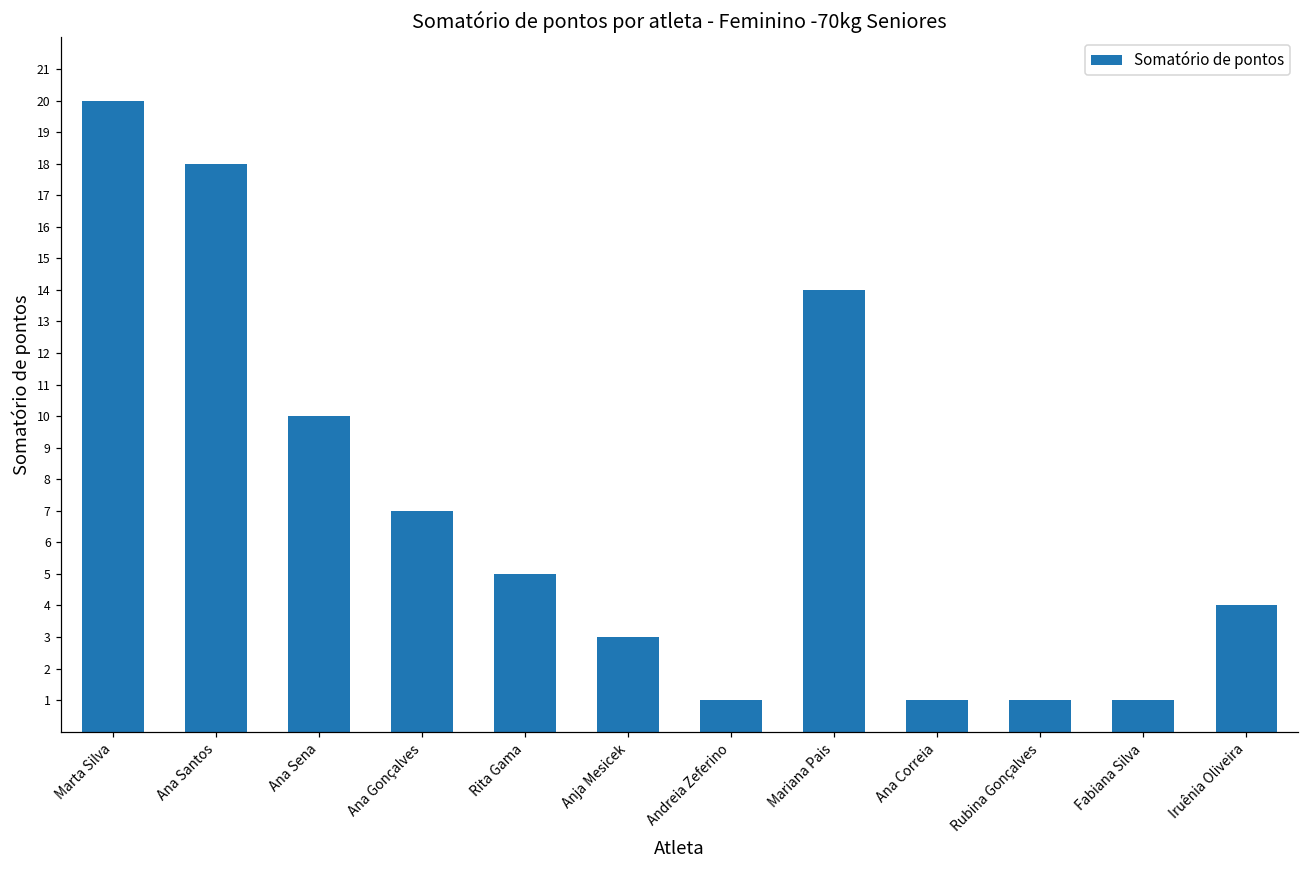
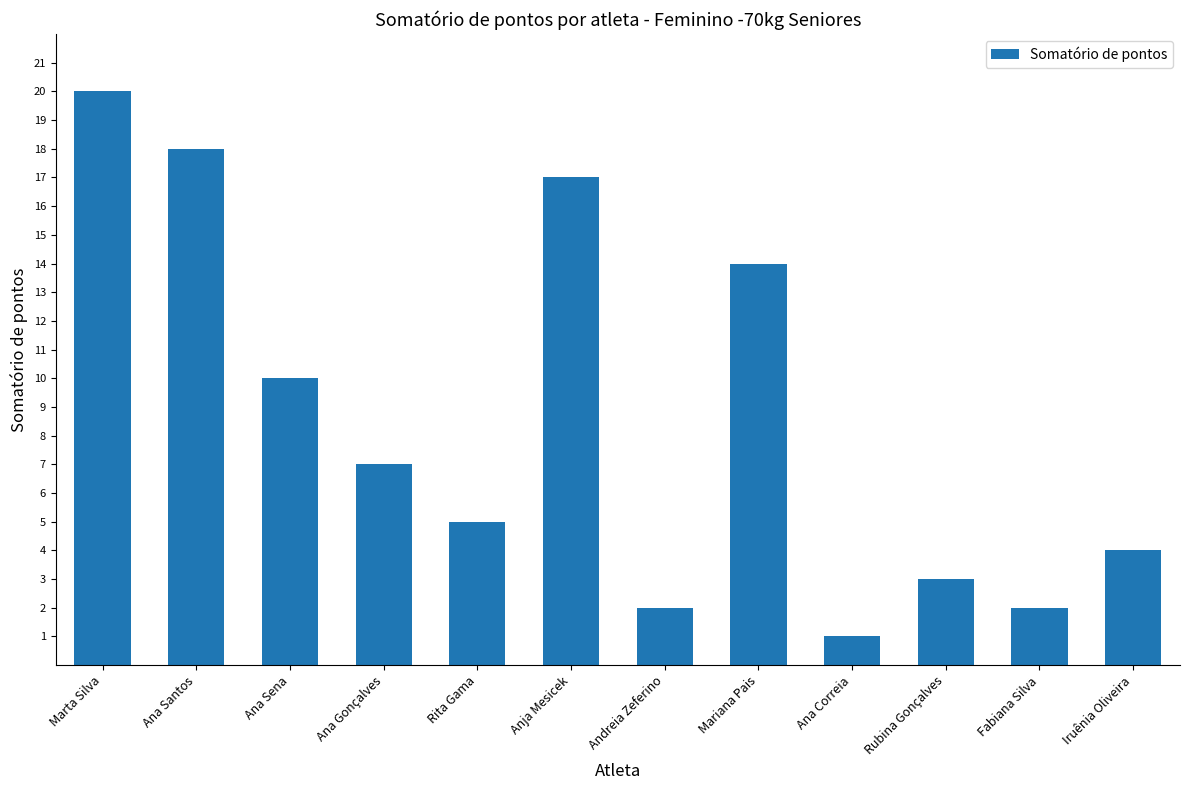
  {
    "Marta Silva": 20,
    "Ana Santos": 18,
    "Ana Sena": 10,
    "Ana Gonçalves": 7,
    "Rita Gama": 5,
-   "Anja Mesicek": 3,
-   "Andreia Zeferino": 1,
+   "Anja Mesicek": 17,
+   "Andreia Zeferino": 2,
    "Mariana Pais": 14,
    "Ana Correia": 1,
-   "Rubina Gonçalves": 1,
-   "Fabiana Silva": 1,
+   "Rubina Gonçalves": 3,
+   "Fabiana Silva": 2,
    "Iruênia Oliveira": 4
  }
